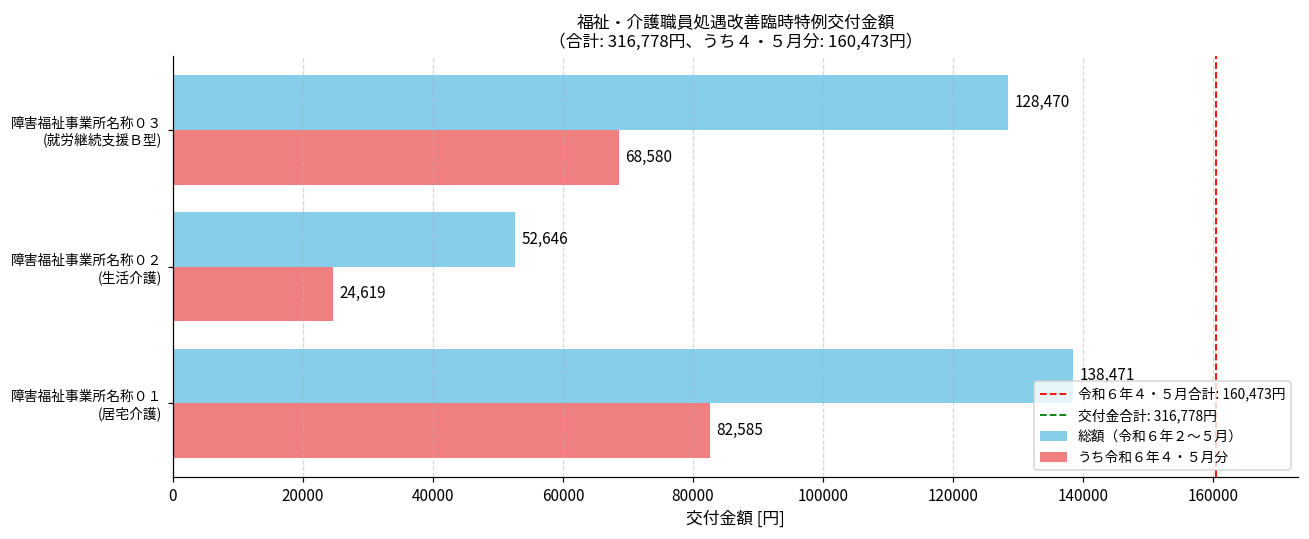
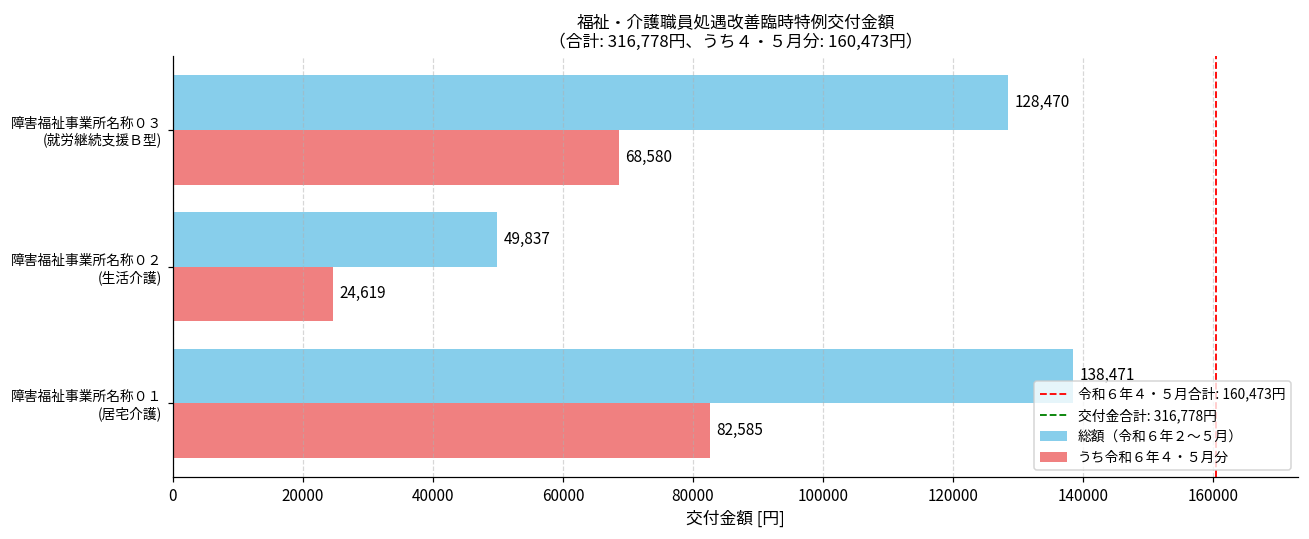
  {
    "総額（令和６年２～５月）": {
      "障害福祉事業所名称０３ (就労継続支援Ｂ型)": "128,470",
-     "障害福祉事業所名称０２ (生活介護)": "52,646"
+     "障害福祉事業所名称０２ (生活介護)": "49,837"
    },
    "うち令和６年４・５月分": {
      "障害福祉事業所名称０３ (就労継続支援Ｂ型)": "68,580",
      "障害福祉事業所名称０２ (生活介護)": "24,619",
      "障害福祉事業所名称０１ (居宅介護)": "82,585"
    }
  }
